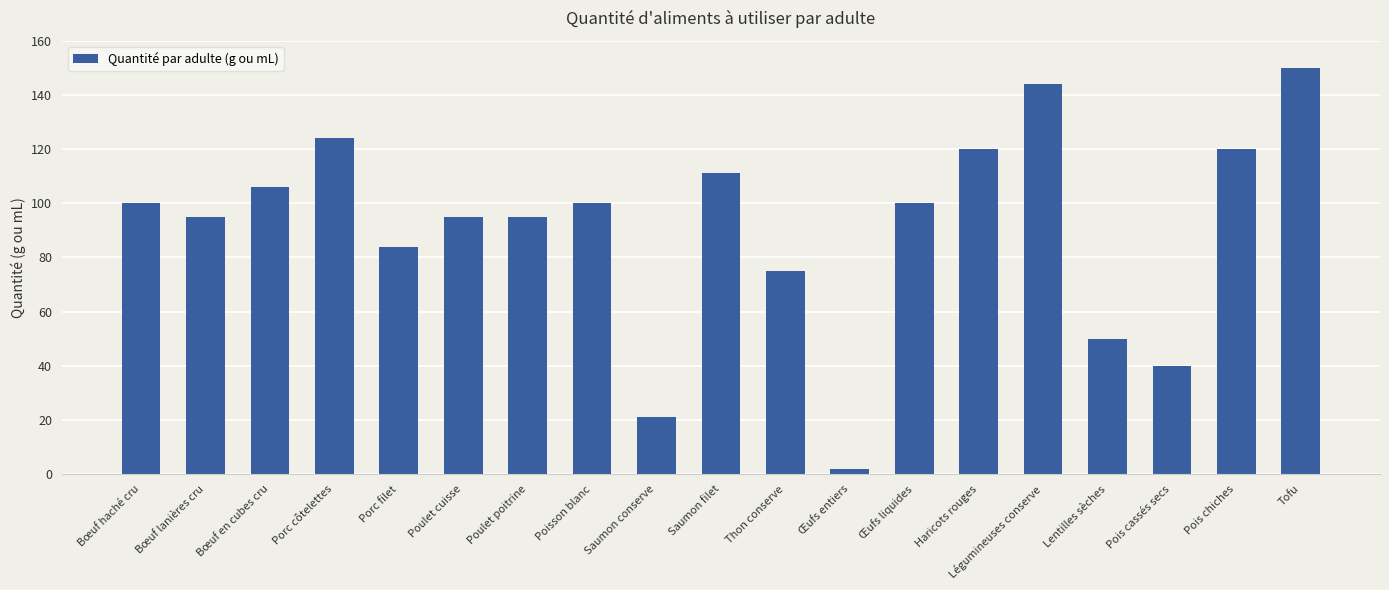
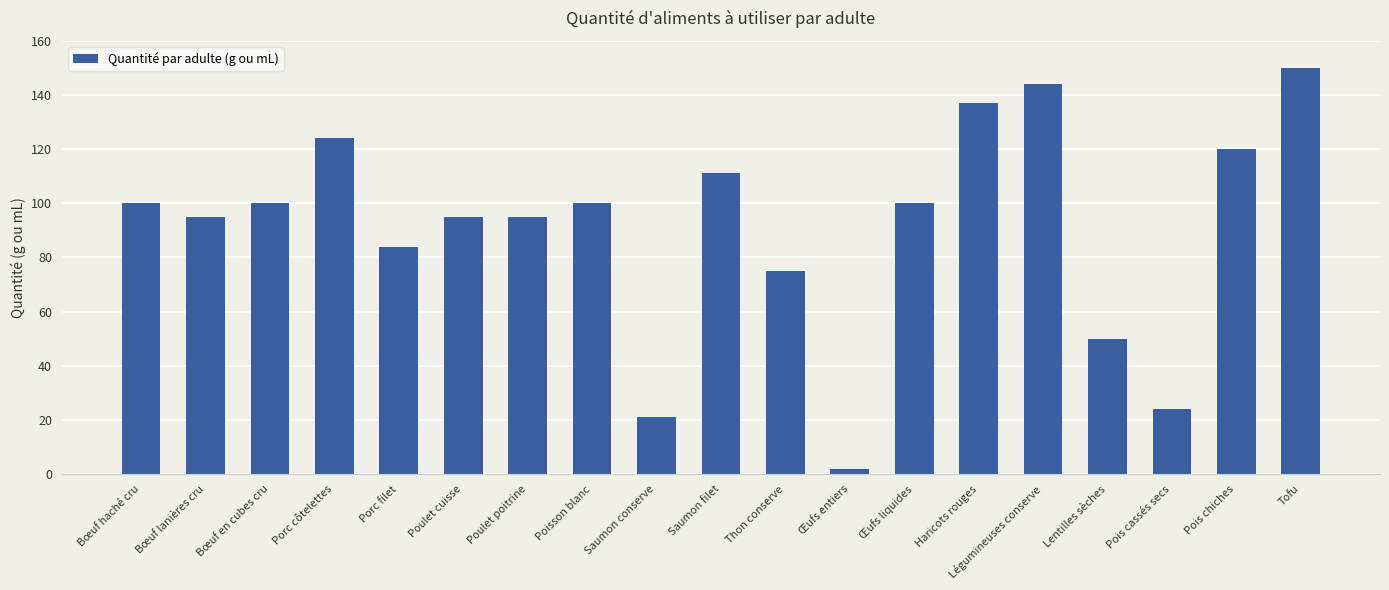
  {
    "Bœuf haché cru": 100,
    "Bœuf lanières cru": 95,
-   "Bœuf en cubes cru": 106,
+   "Bœuf en cubes cru": 100,
    "Porc côtelettes": 124,
    "Porc filet": 84,
    "Poulet cuisse": 95,
    "Poulet poitrine": 95,
    "Poisson blanc": 100,
    "Saumon conserve": 21,
    "Saumon filet": 111,
    "Thon conserve": 75,
    "Œufs entiers": 2,
    "Œufs liquides": 100,
-   "Haricots rouges": 120,
+   "Haricots rouges": 137,
    "Légumineuses conserve": 144,
    "Lentilles sèches": 50,
-   "Pois cassés secs": 40,
+   "Pois cassés secs": 24,
    "Pois chiches": 120,
    "Tofu": 150
  }
